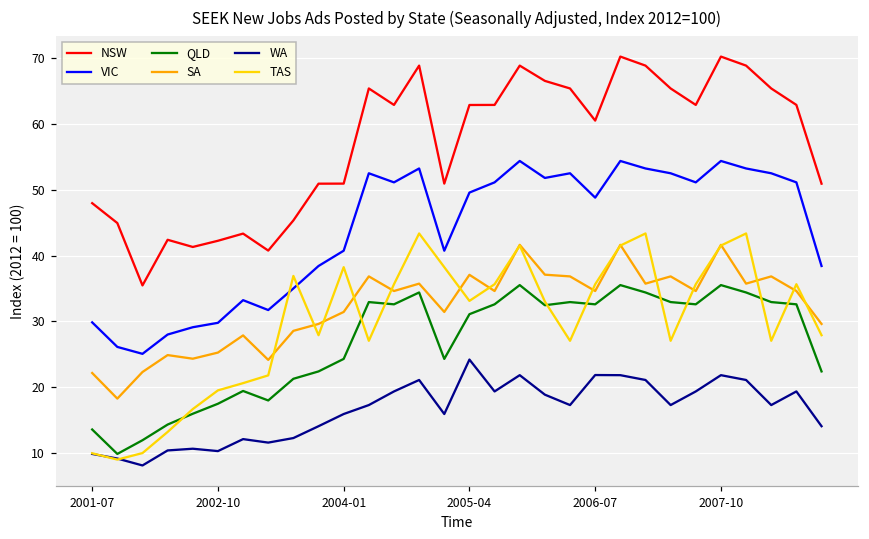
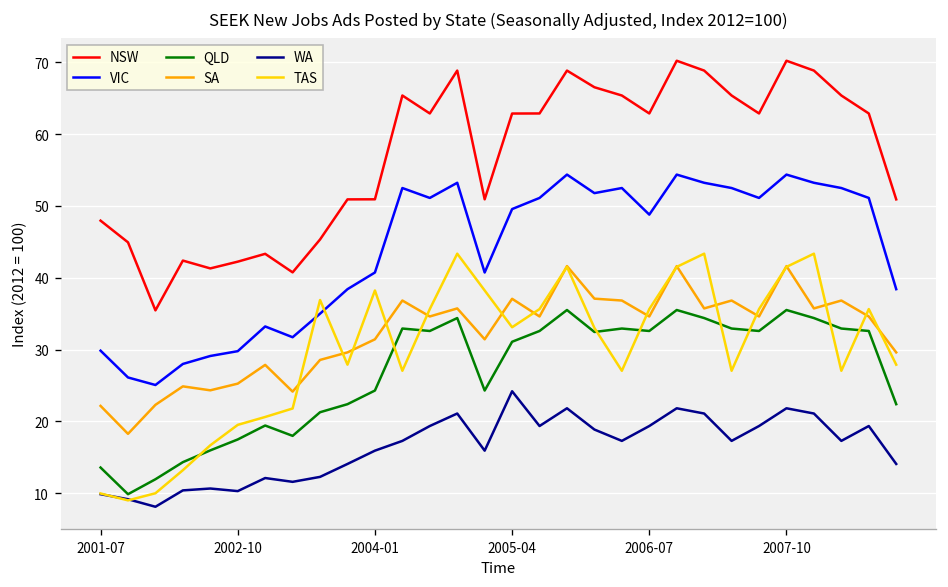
  {
    "NSW": {
      "2001-07": 48,
      "2002-10": 42,
      "2004-01": 51,
      "2005-04": 63,
-     "2006-07": 61,
+     "2006-07": 63,
      "2007-10": 70
    },
    "VIC": {
      "2001-07": 30,
      "2002-10": 30,
      "2004-01": 41,
      "2005-04": 50,
      "2006-07": 49,
      "2007-10": 54
    },
    "QLD": {
      "2001-07": 14,
      "2002-10": 18,
      "2004-01": 24,
      "2005-04": 31,
      "2006-07": 33,
      "2007-10": 36
    },
    "WA": {
      "2002-10": 10,
      "2004-01": 16,
      "2005-04": 24,
-     "2006-07": 22,
+     "2006-07": 19,
      "2007-10": 22
    }
  }
